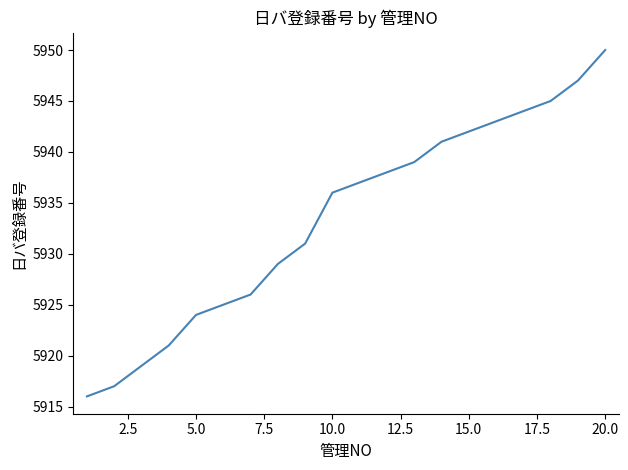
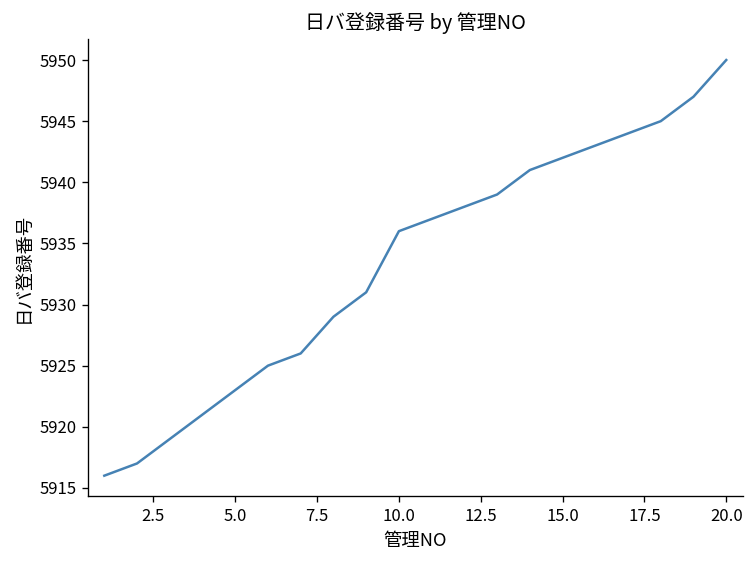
  {
-   "5.0": 5924,
+   "5.0": 5923,
    "10.0": 5936,
    "15.0": 5942,
    "20.0": 5950
  }
